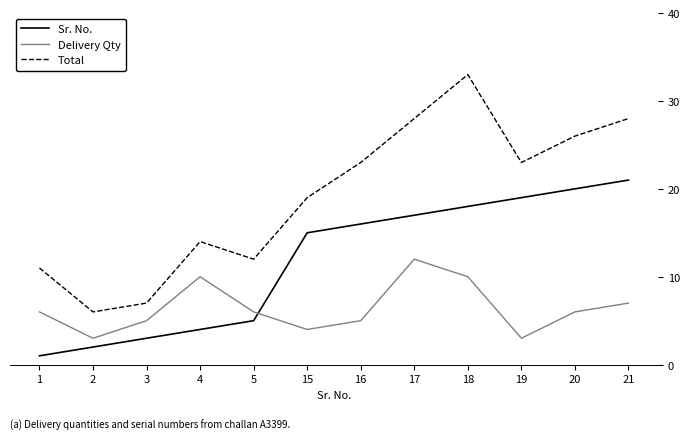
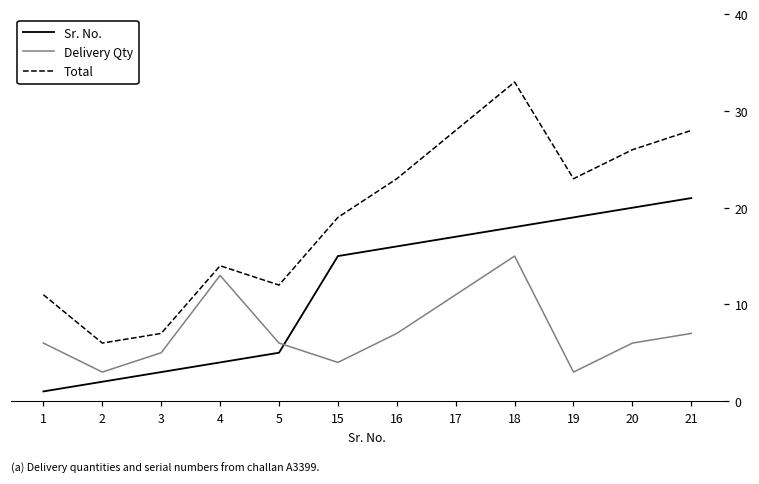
  {
    "Delivery Qty": {
      "1": 6,
      "2": 3,
      "3": 5,
-     "4": 10,
+     "4": 13,
      "5": 6,
      "15": 4,
-     "16": 5,
-     "17": 12,
-     "18": 10,
+     "16": 7,
+     "17": 11,
+     "18": 15,
      "19": 3,
      "20": 6,
      "21": 7
    }
  }
